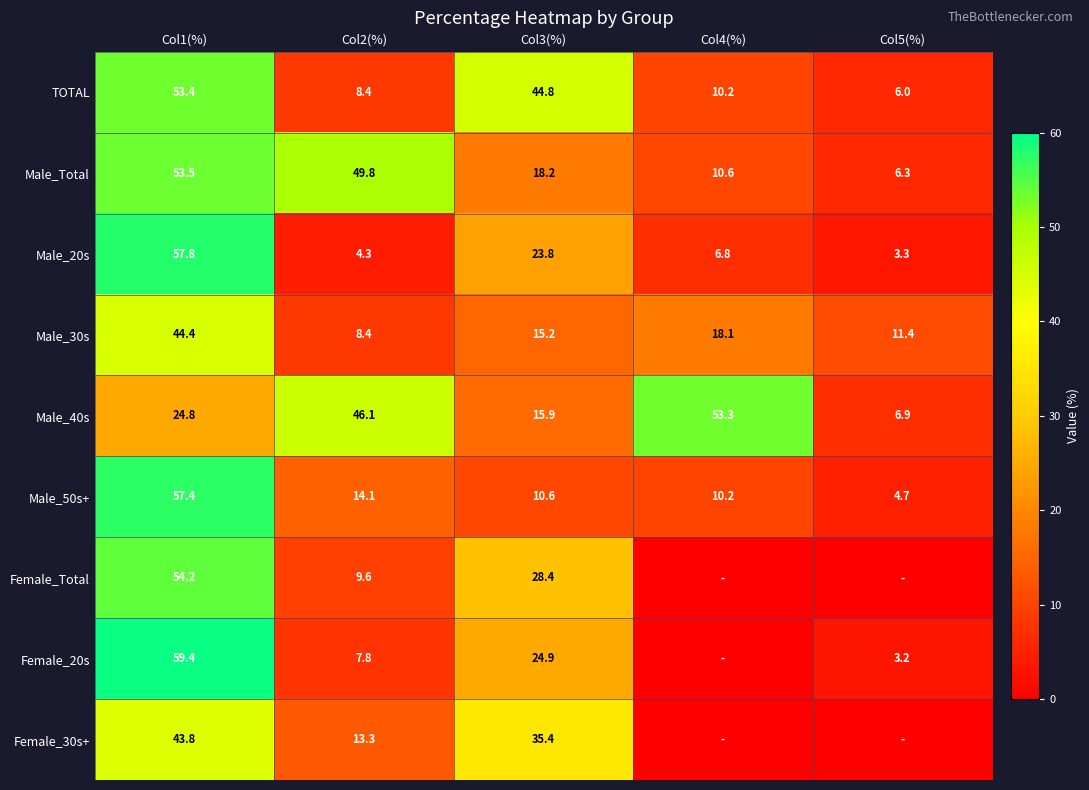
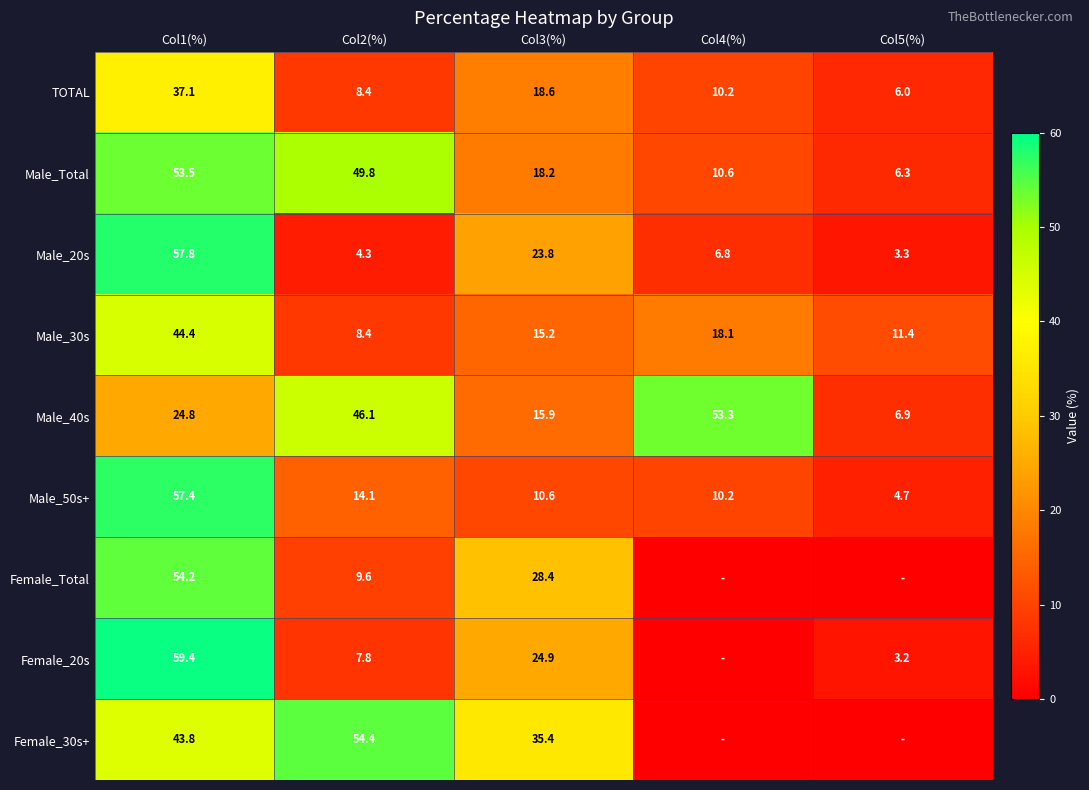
  {
    "TOTAL": {
-     "Col1(%)": 53.4,
+     "Col1(%)": 37.1,
      "Col2(%)": 8.4,
-     "Col3(%)": 44.8,
+     "Col3(%)": 18.6,
      "Col4(%)": 10.2,
      "Col5(%)": 6.0
    },
    "Male_Total": {
      "Col1(%)": 53.5,
      "Col2(%)": 49.8,
      "Col3(%)": 18.2,
      "Col4(%)": 10.6,
      "Col5(%)": 6.3
    },
    "Male_20s": {
      "Col1(%)": 57.8,
      "Col2(%)": 4.3,
      "Col3(%)": 23.8,
      "Col4(%)": 6.8,
      "Col5(%)": 3.3
    },
    "Male_30s": {
      "Col1(%)": 44.4,
      "Col2(%)": 8.4,
      "Col3(%)": 15.2,
      "Col4(%)": 18.1,
      "Col5(%)": 11.4
    },
    "Male_40s": {
      "Col1(%)": 24.8,
      "Col2(%)": 46.1,
      "Col3(%)": 15.9,
      "Col4(%)": 53.3,
      "Col5(%)": 6.9
    },
    "Male_50s+": {
      "Col1(%)": 57.4,
      "Col2(%)": 14.1,
      "Col3(%)": 10.6,
      "Col4(%)": 10.2,
      "Col5(%)": 4.7
    },
    "Female_Total": {
      "Col1(%)": 54.2,
      "Col2(%)": 9.6,
      "Col3(%)": 28.4
    },
    "Female_20s": {
      "Col1(%)": 59.4,
      "Col2(%)": 7.8,
      "Col3(%)": 24.9,
      "Col5(%)": 3.2
    },
    "Female_30s+": {
      "Col1(%)": 43.8,
-     "Col2(%)": 13.3,
+     "Col2(%)": 54.4,
      "Col3(%)": 35.4
    }
  }
